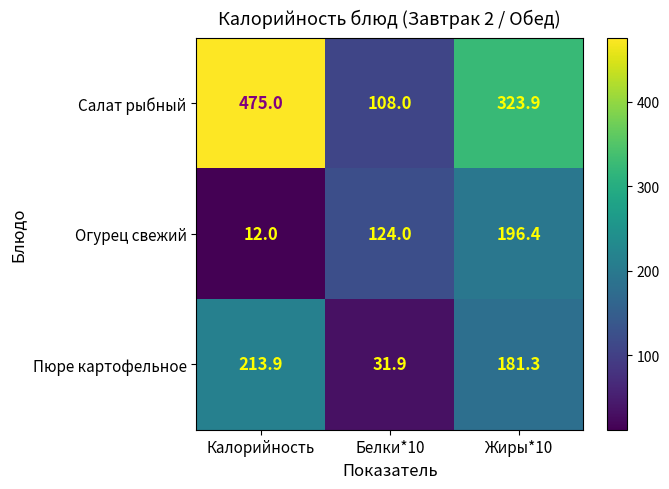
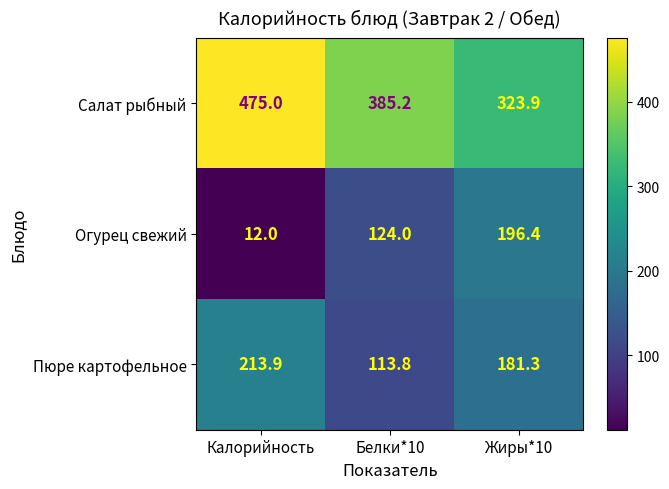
  {
    "Салат рыбный": {
      "Калорийность": 475.0,
-     "Белки*10": 108.0,
+     "Белки*10": 385.2,
      "Жиры*10": 323.9
    },
    "Огурец свежий": {
      "Калорийность": 12.0,
      "Белки*10": 124.0,
      "Жиры*10": 196.4
    },
    "Пюре картофельное": {
      "Калорийность": 213.9,
-     "Белки*10": 31.9,
+     "Белки*10": 113.8,
      "Жиры*10": 181.3
    }
  }
